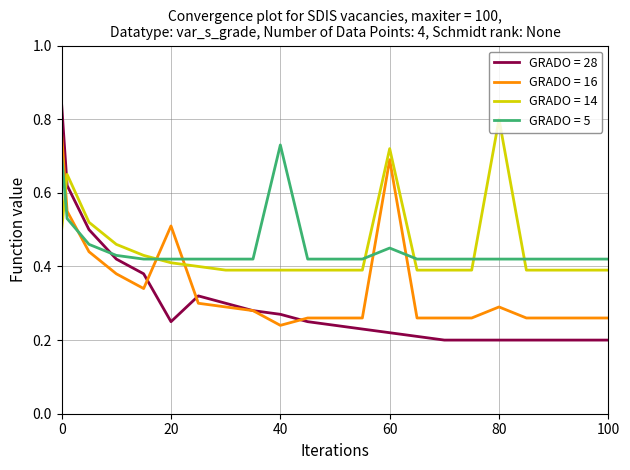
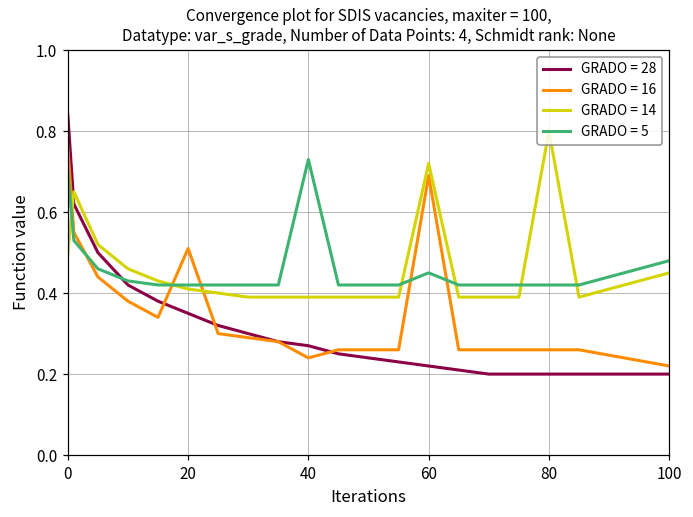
  {
    "GRADO = 28": {
      "0": 0.84,
-     "20": 0.25,
+     "20": 0.35,
      "40": 0.27,
      "60": 0.22,
      "80": 0.20,
      "100": 0.20
    },
    "GRADO = 16": {
      "0": 0.76,
      "20": 0.51,
      "40": 0.24,
      "60": 0.69,
-     "80": 0.29,
-     "100": 0.26
+     "80": 0.26,
+     "100": 0.22
    },
    "GRADO = 14": {
      "0": 0.50,
      "20": 0.41,
      "40": 0.39,
      "60": 0.72,
-     "100": 0.39
+     "100": 0.45
    },
    "GRADO = 5": {
      "0": 0.70,
      "20": 0.42,
      "40": 0.73,
      "60": 0.45,
      "80": 0.42,
-     "100": 0.42
+     "100": 0.48
    }
  }
